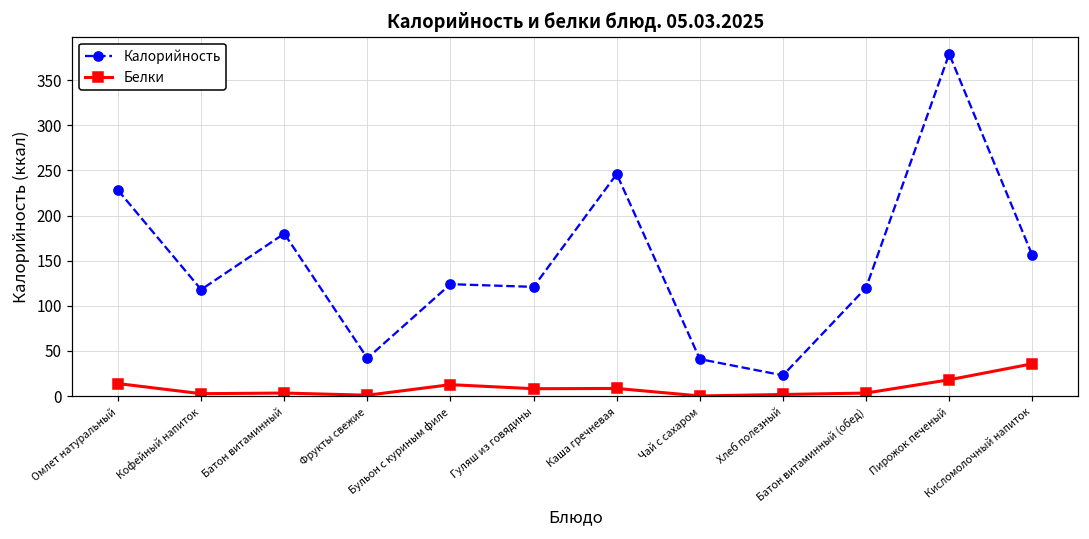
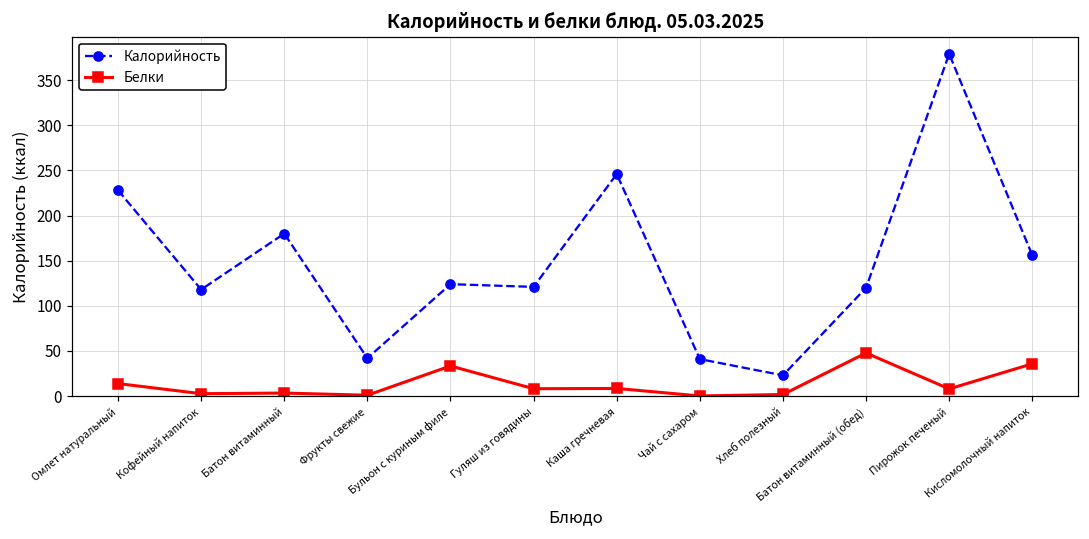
  {
    "Калорийность": {
      "Омлет натуральный": 230,
      "Кофейный напиток": 120,
      "Батон витаминный": 180,
      "Фрукты свежие": 40,
      "Бульон с куриным филе": 120,
      "Гуляш из говядины": 120,
      "Каша гречневая": 250,
      "Чай с сахаром": 40,
      "Хлеб полезный": 20,
      "Батон витаминный (обед)": 120,
      "Пирожок печеный": 380,
      "Кисломолочный напиток": 160
    },
    "Белки": {
      "Омлет натуральный": 10,
      "Кофейный напиток": 0,
      "Батон витаминный": 0,
      "Фрукты свежие": 0,
-     "Бульон с куриным филе": 10,
+     "Бульон с куриным филе": 30,
      "Гуляш из говядины": 10,
      "Каша гречневая": 10,
      "Чай с сахаром": 0,
      "Хлеб полезный": 0,
-     "Батон витаминный (обед)": 0,
-     "Пирожок печеный": 20,
+     "Батон витаминный (обед)": 50,
+     "Пирожок печеный": 10,
      "Кисломолочный напиток": 40
    }
  }
